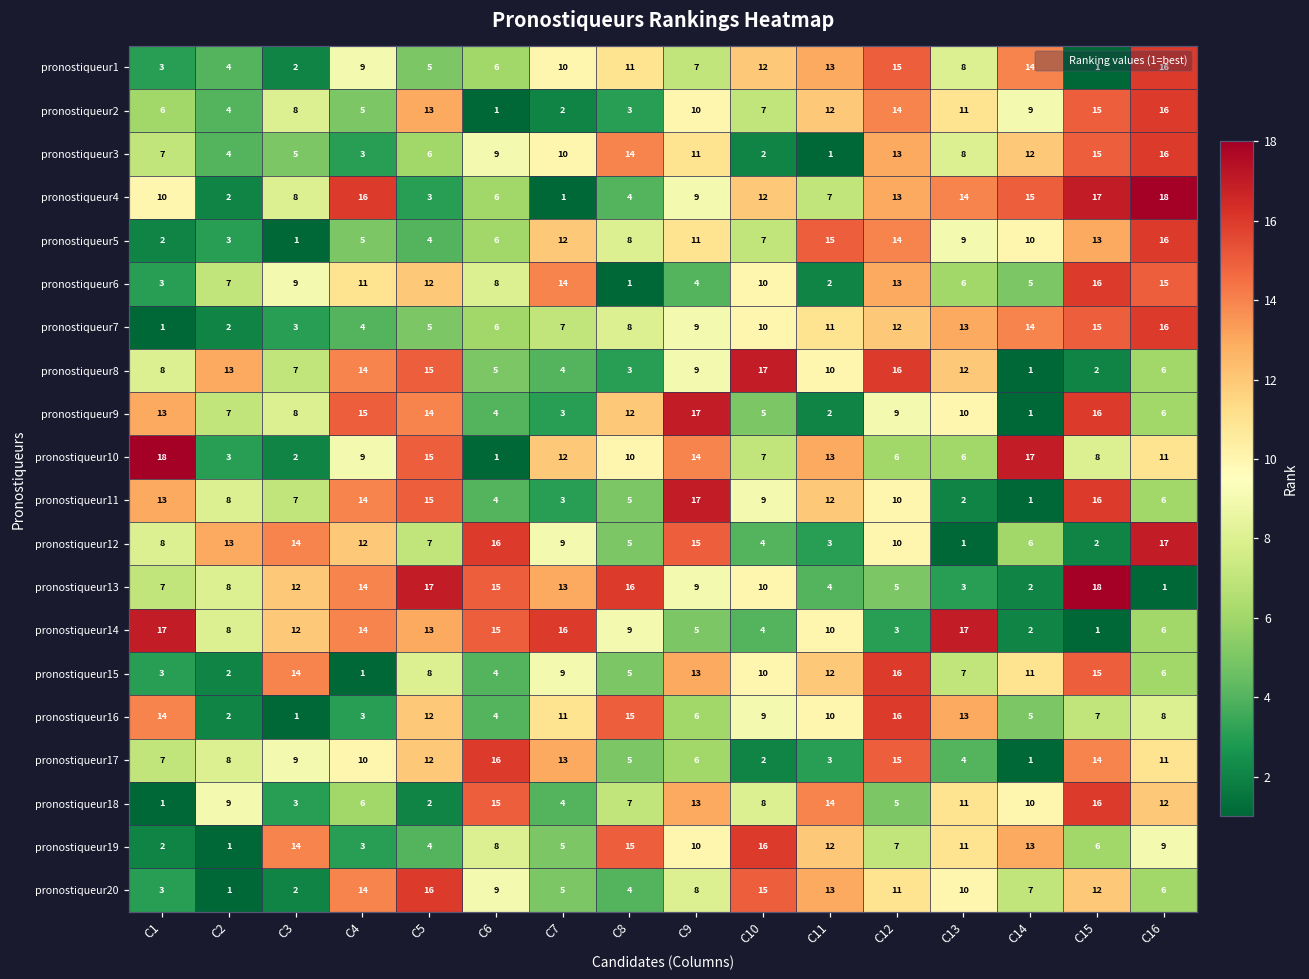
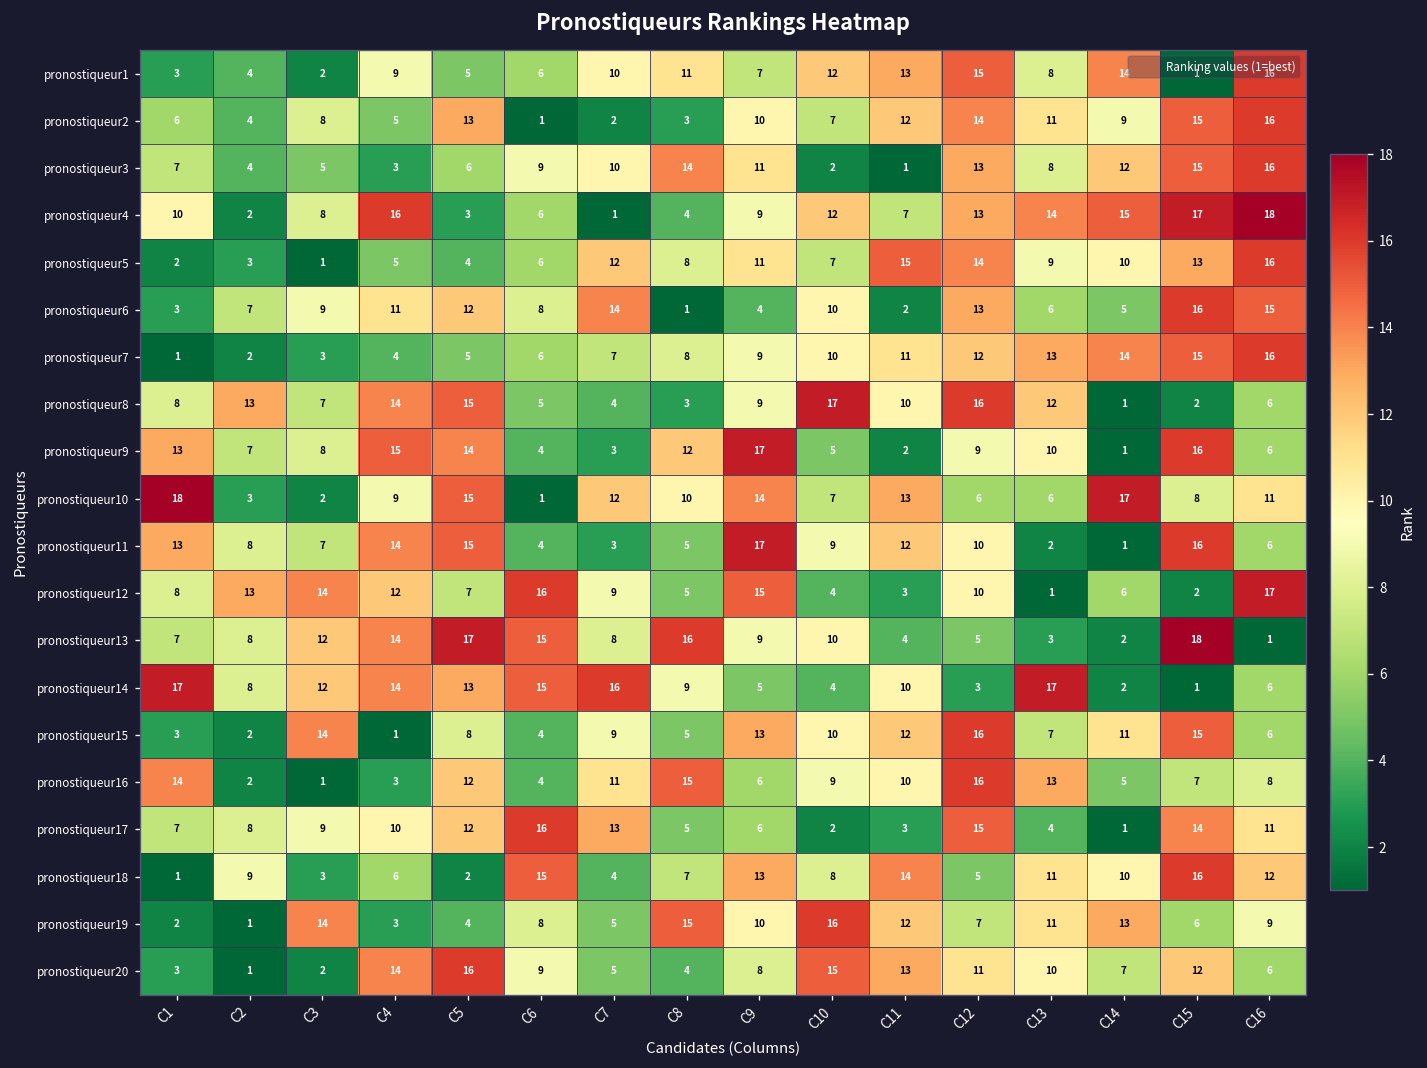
  {
    "pronostiqueur13": {
      "C1": 7,
      "C2": 8,
      "C3": 12,
      "C4": 14,
      "C5": 17,
      "C6": 15,
-     "C7": 13,
+     "C7": 8,
      "C8": 16,
      "C9": 9,
      "C10": 10,
      "C11": 4,
      "C12": 5,
      "C13": 3,
      "C14": 2,
      "C15": 18,
      "C16": 1
    }
  }
